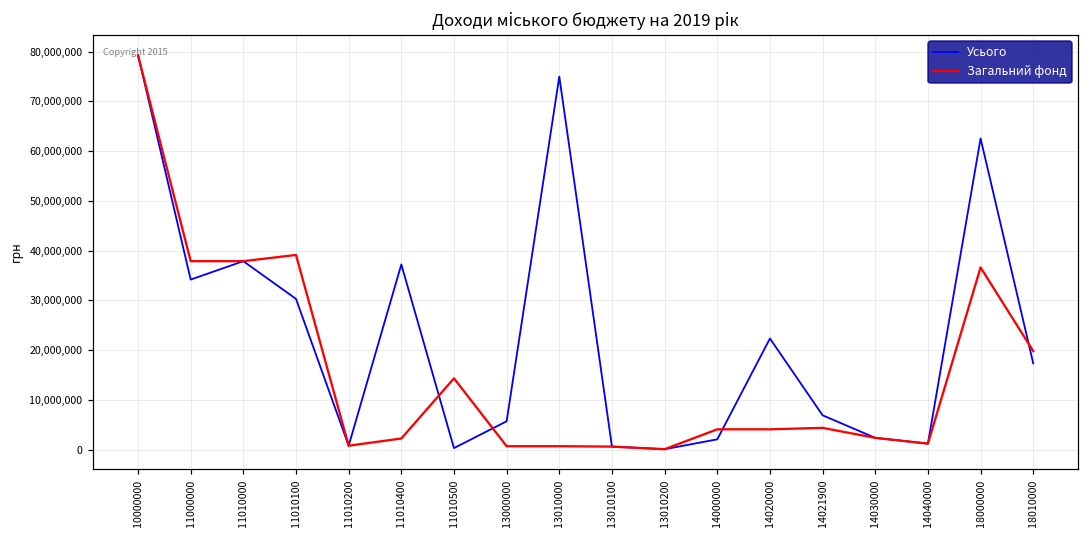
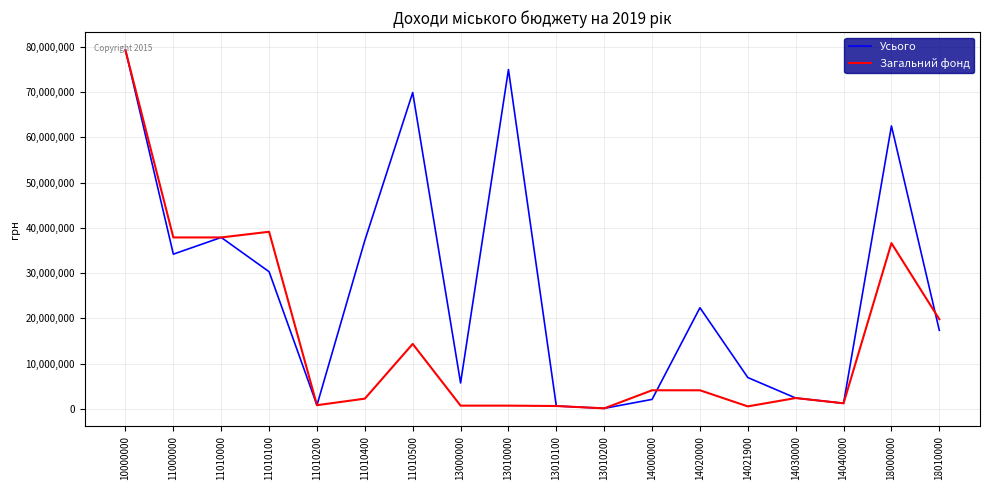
  {
    "Усього": {
      "11000000": "34,000,000",
      "11010100": "30,000,000",
      "11010400": "37,000,000",
-     "11010500": "0",
+     "11010500": "70,000,000",
      "13000000": "6,000,000",
      "13010000": "75,000,000",
      "14000000": "2,000,000",
      "14020000": "22,000,000",
      "14021900": "7,000,000",
      "18000000": "63,000,000",
      "18010000": "17,000,000"
    },
    "Загальний фонд": {
      "11000000": "38,000,000",
      "11010100": "39,000,000",
      "11010400": "2,000,000",
      "11010500": "14,000,000",
      "13000000": "1,000,000",
      "13010000": "1,000,000",
      "14000000": "4,000,000",
      "14020000": "4,000,000",
-     "14021900": "4,000,000",
+     "14021900": "1,000,000",
      "18000000": "37,000,000",
      "18010000": "20,000,000"
    }
  }
